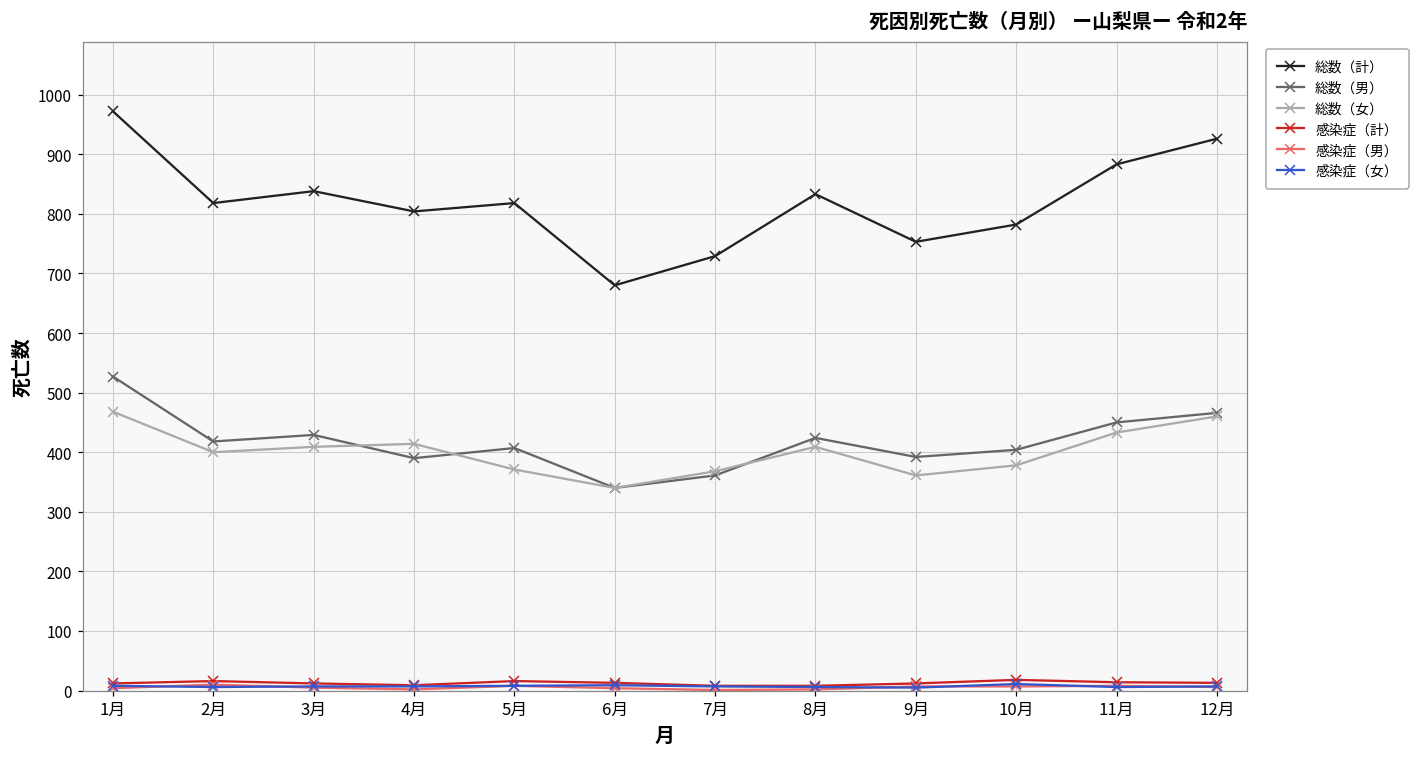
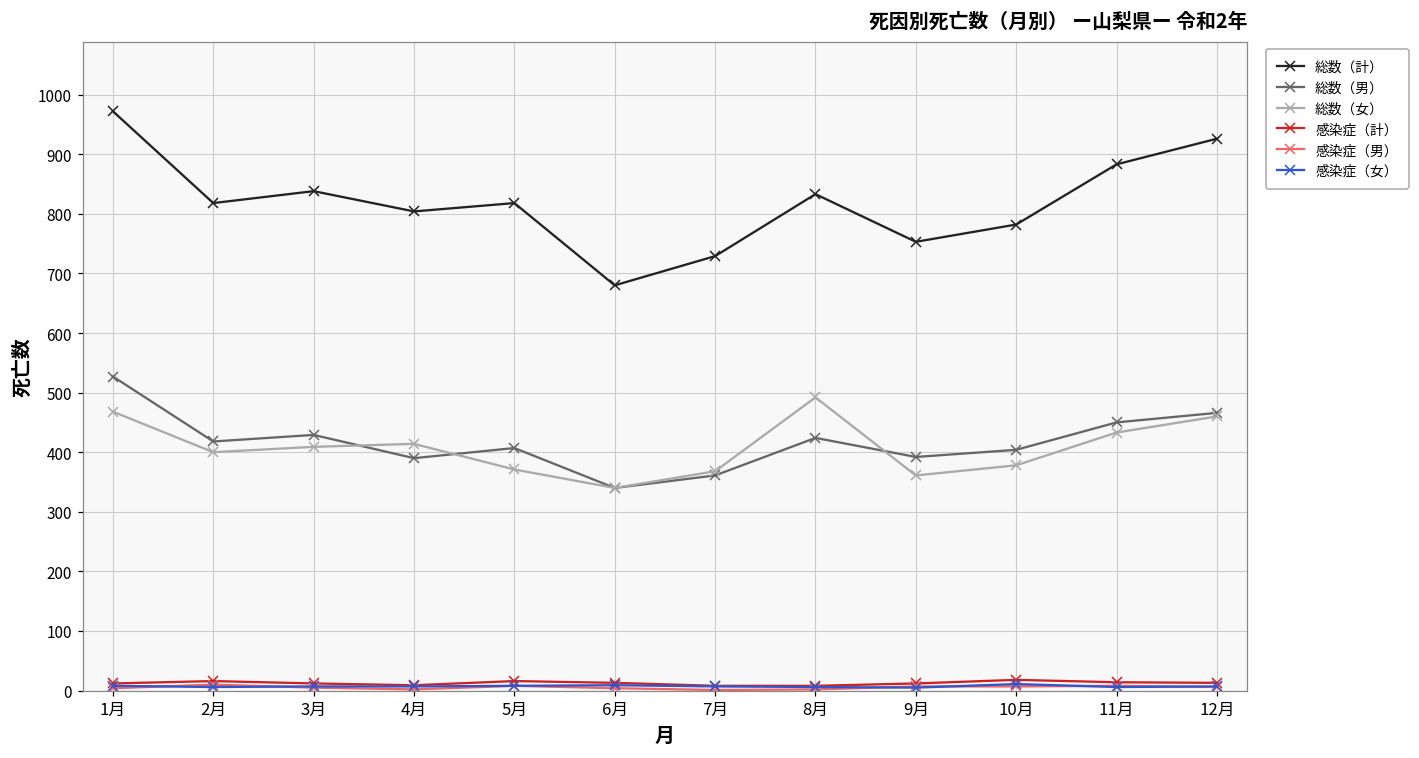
  {
    "総数（計）": {
      "1月": 970,
      "2月": 820,
      "3月": 840,
      "4月": 800,
      "5月": 820,
      "6月": 680,
      "7月": 730,
      "8月": 830,
      "9月": 750,
      "10月": 780,
      "11月": 880,
      "12月": 930
    },
    "総数（男）": {
      "1月": 530,
      "2月": 420,
      "3月": 430,
      "4月": 390,
      "5月": 410,
      "7月": 360,
      "8月": 420,
      "9月": 390,
      "10月": 400,
      "11月": 450,
      "12月": 470
    },
    "総数（女）": {
      "1月": 470,
      "2月": 400,
      "3月": 410,
      "4月": 410,
      "5月": 370,
      "7月": 370,
-     "8月": 410,
+     "8月": 490,
      "9月": 360,
      "10月": 380,
      "11月": 430,
      "12月": 460
    },
    "感染症（計）": {
      "2月": 20,
      "3月": 10,
      "5月": 20,
      "9月": 10,
      "10月": 20,
      "11月": 10,
      "12月": 10
    },
    "感染症（男）": {
      "4月": 0,
      "6月": 0,
      "7月": 0
    }
  }
